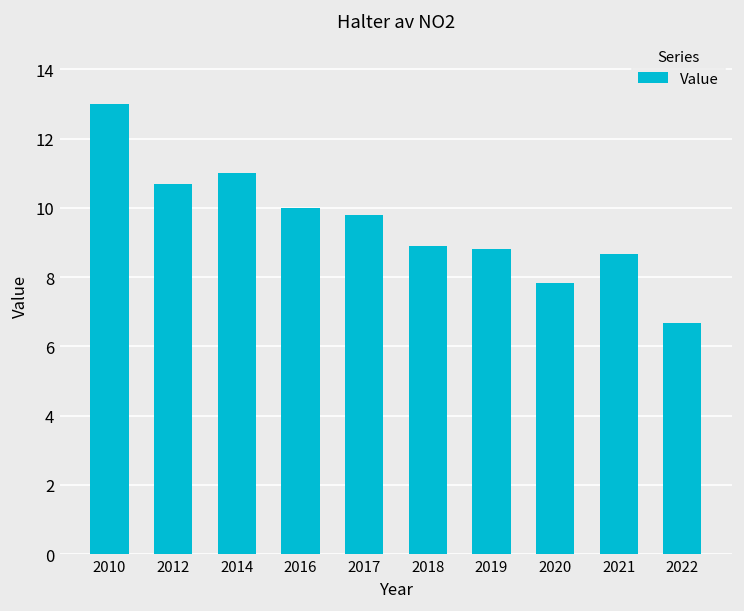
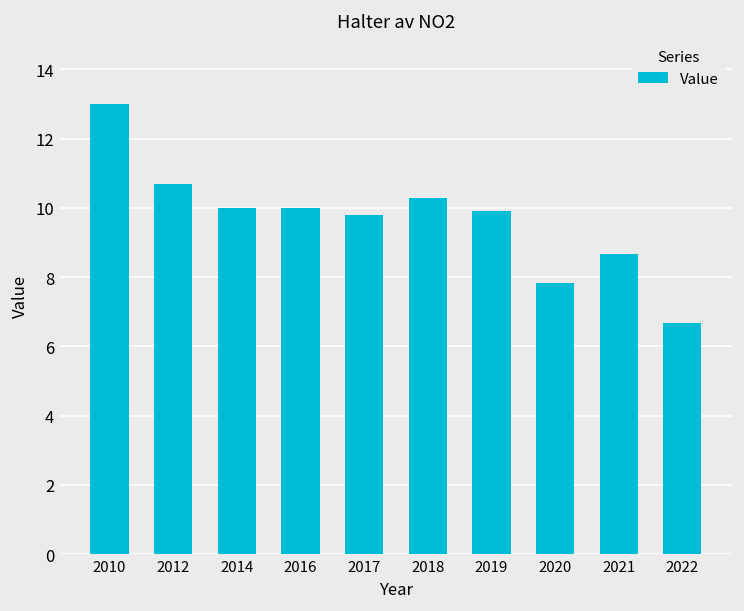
  {
    "2010": 13.0,
    "2012": 10.7,
-   "2014": 11,
+   "2014": 10,
    "2016": 10.0,
    "2017": 9.8,
-   "2018": 8.9,
-   "2019": 8.8,
+   "2018": 10.3,
+   "2019": 9.9,
    "2020": 7.8,
    "2021": 8.7,
    "2022": 6.7
  }
